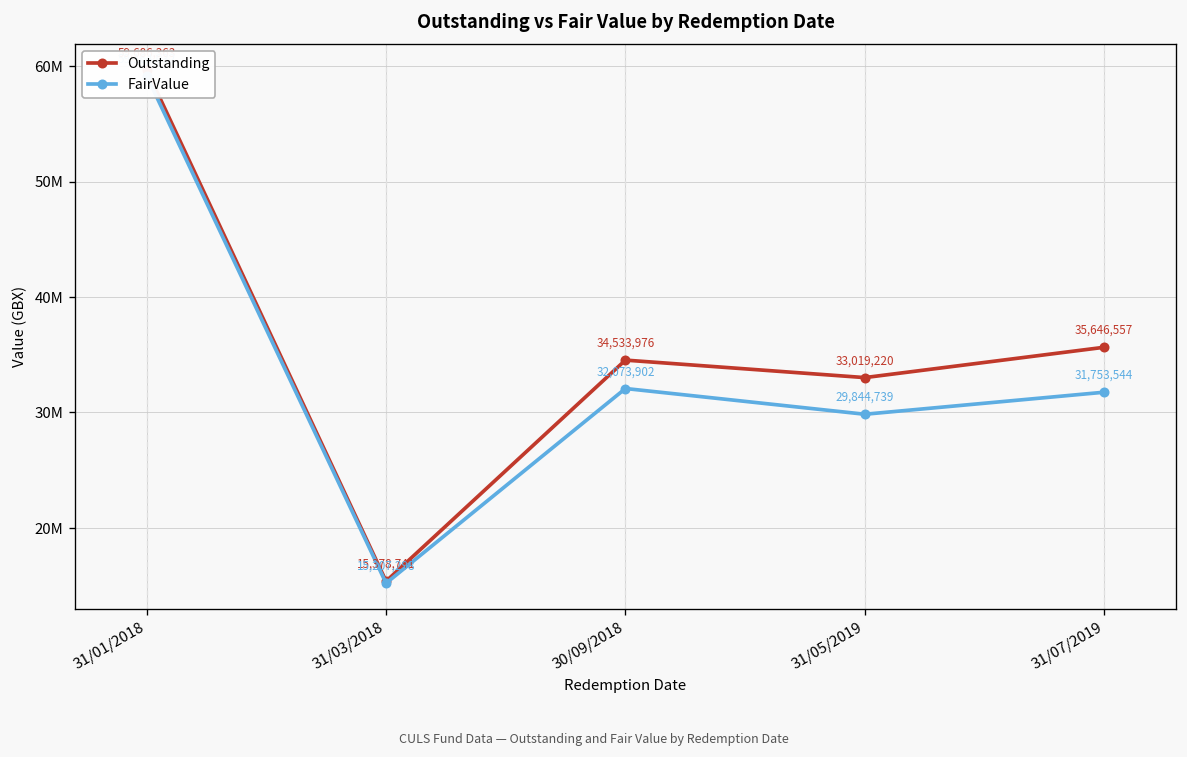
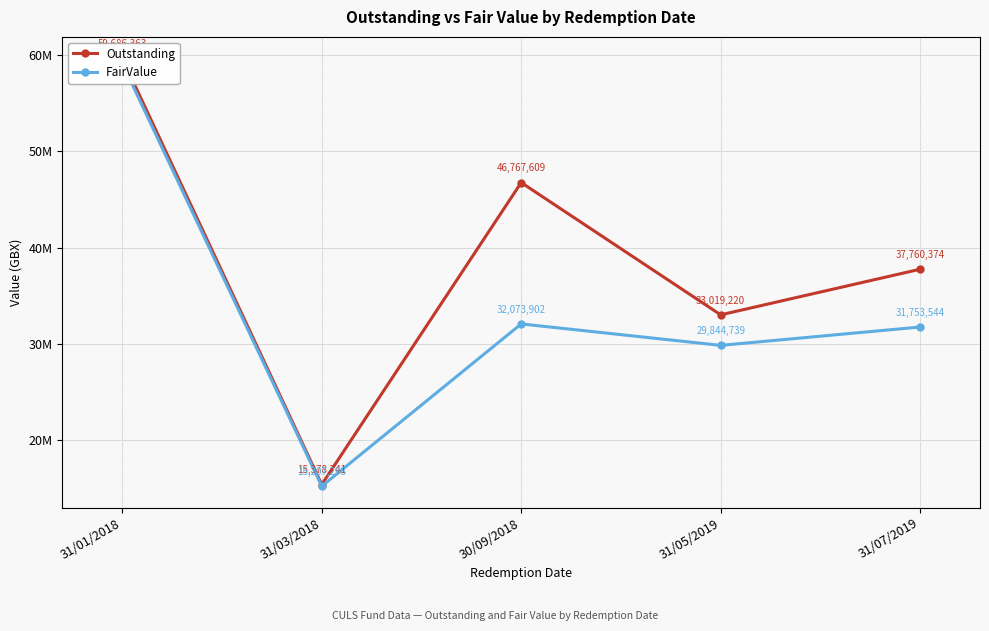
  {
    "Outstanding": {
-     "30/09/2018": "34,533,976",
+     "30/09/2018": "46,767,609",
      "31/05/2019": "33,019,220",
-     "31/07/2019": "35,646,557"
+     "31/07/2019": "37,760,374"
    },
    "FairValue": {
      "30/09/2018": "32,073,902",
      "31/05/2019": "29,844,739",
      "31/07/2019": "31,753,544"
    }
  }
